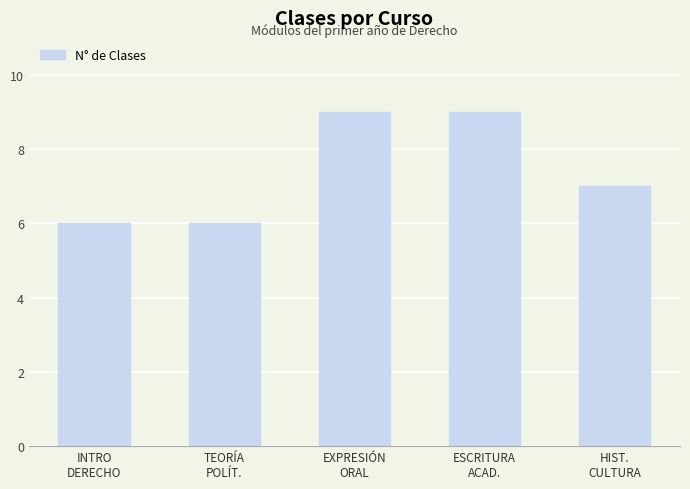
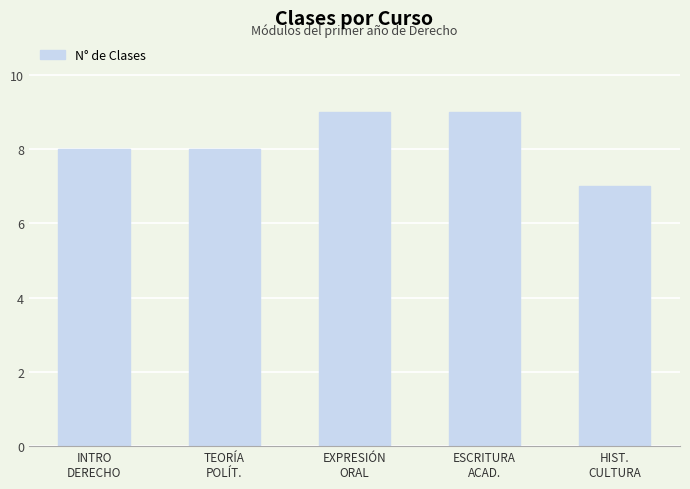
  {
-   "INTRO DERECHO": 6,
-   "TEORÍA POLÍT.": 6,
+   "INTRO DERECHO": 8,
+   "TEORÍA POLÍT.": 8,
    "EXPRESIÓN ORAL": 9,
    "ESCRITURA ACAD.": 9,
    "HIST. CULTURA": 7
  }
